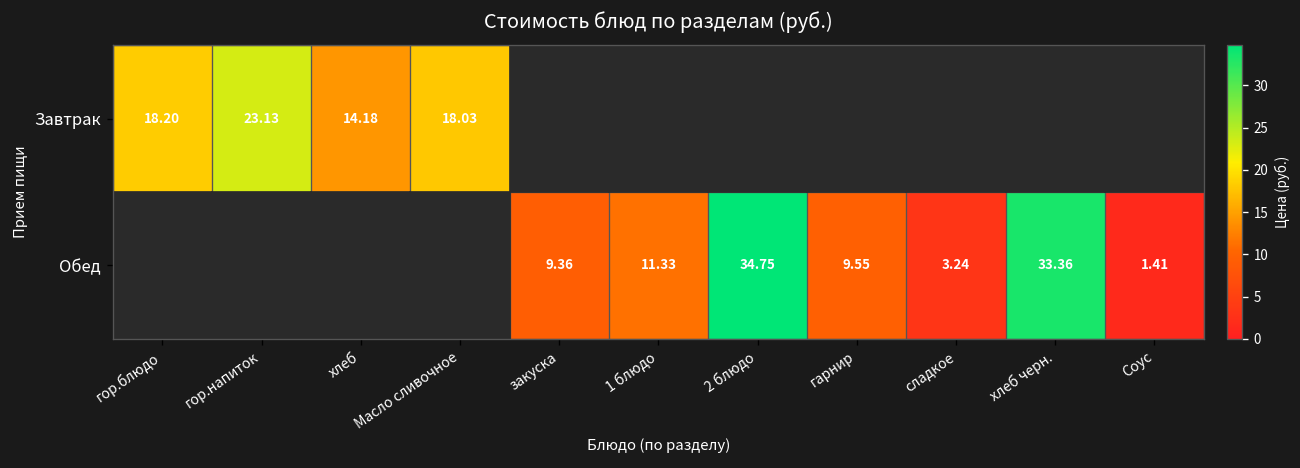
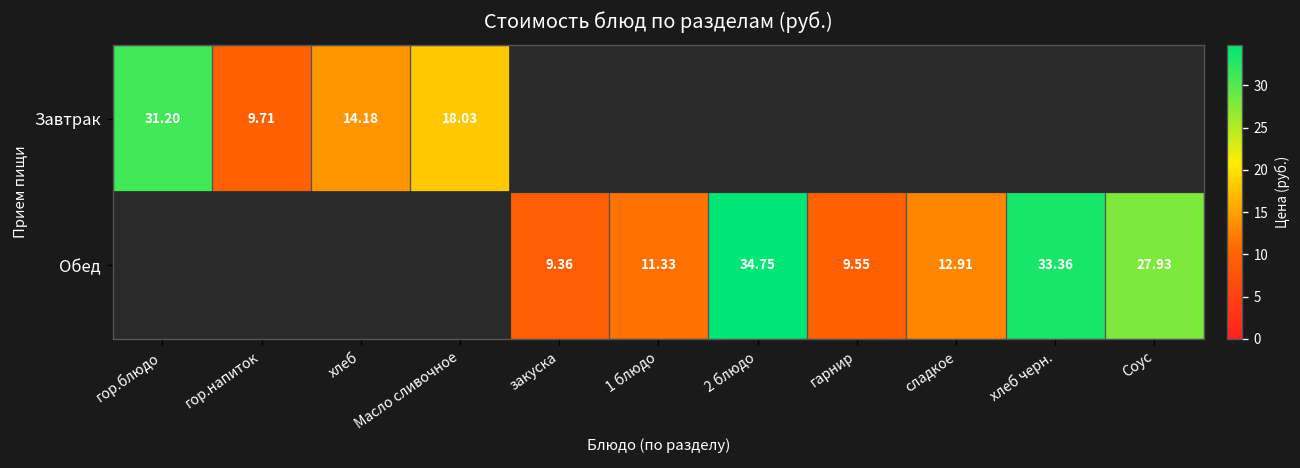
  {
    "Завтрак": {
-     "гор.блюдо": 18.20,
-     "гор.напиток": 23.13,
+     "гор.блюдо": 31.20,
+     "гор.напиток": 9.71,
      "хлеб": 14.18,
      "Масло сливочное": 18.03
    },
    "Обед": {
      "закуска": 9.36,
      "1 блюдо": 11.33,
      "2 блюдо": 34.75,
      "гарнир": 9.55,
-     "сладкое": 3.24,
+     "сладкое": 12.91,
      "хлеб черн.": 33.36,
-     "Соус": 1.41
+     "Соус": 27.93
    }
  }
